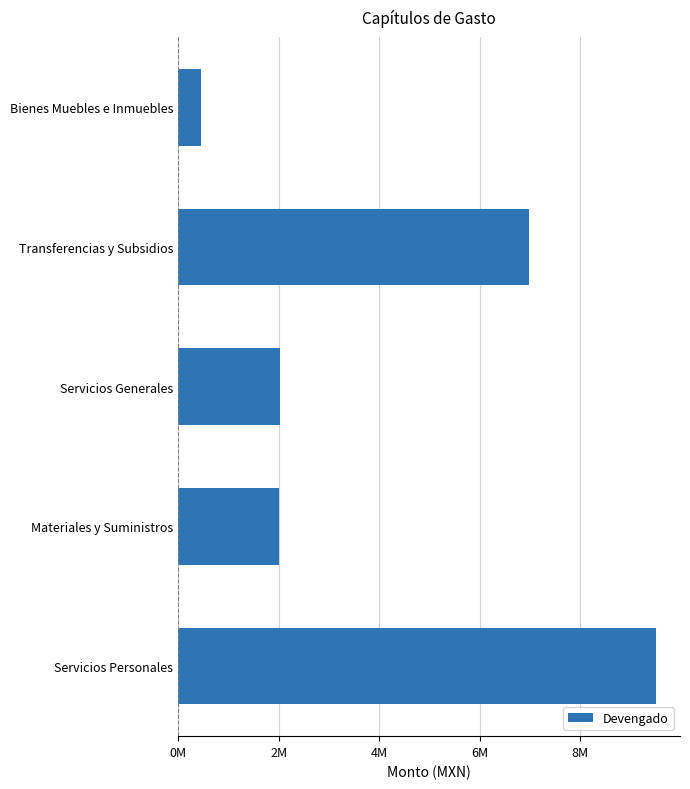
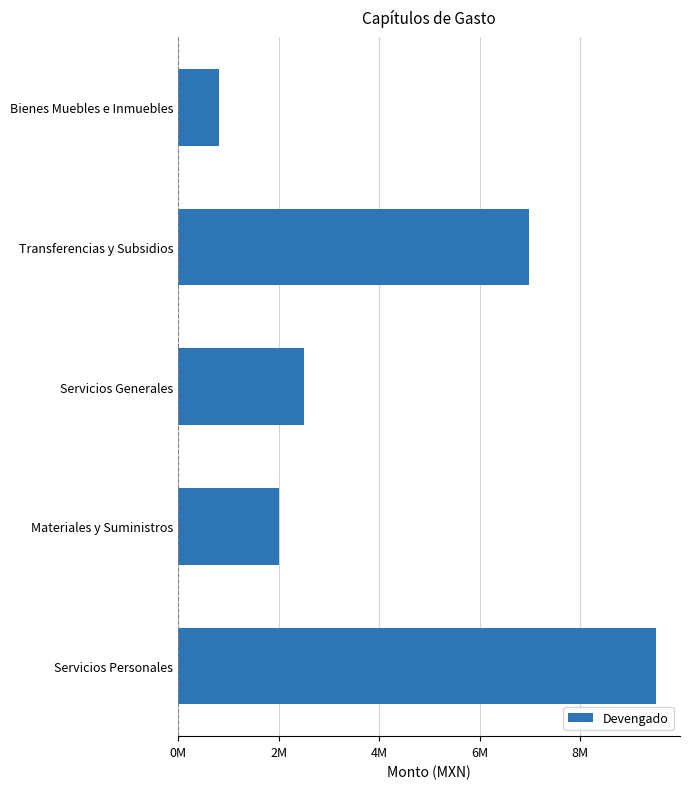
  {
-   "Bienes Muebles e Inmuebles": 400000,
+   "Bienes Muebles e Inmuebles": 800000,
    "Transferencias y Subsidios": 7000000,
-   "Servicios Generales": 2000000,
+   "Servicios Generales": 2500000,
    "Materiales y Suministros": 2000000,
    "Servicios Personales": 9500000
  }
